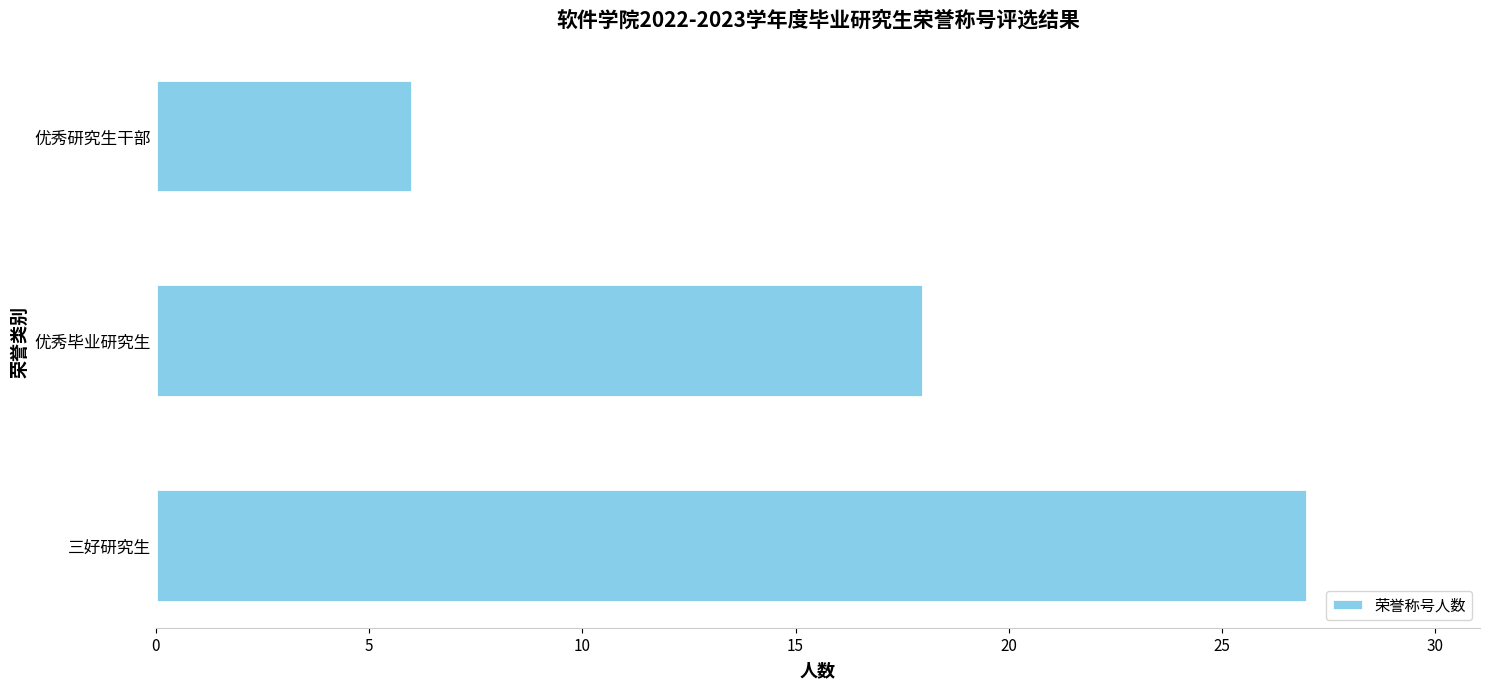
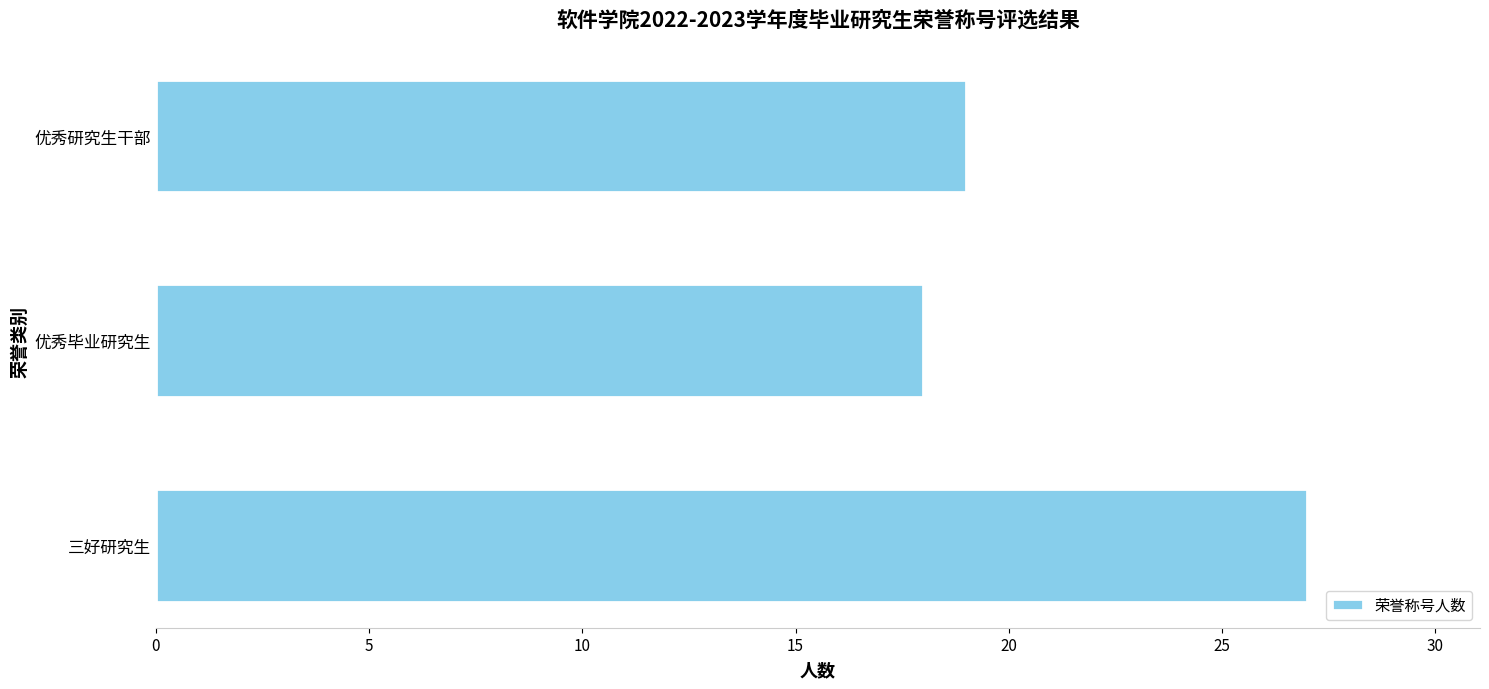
  {
-   "优秀研究生干部": 6,
+   "优秀研究生干部": 19,
    "优秀毕业研究生": 18,
    "三好研究生": 27
  }
